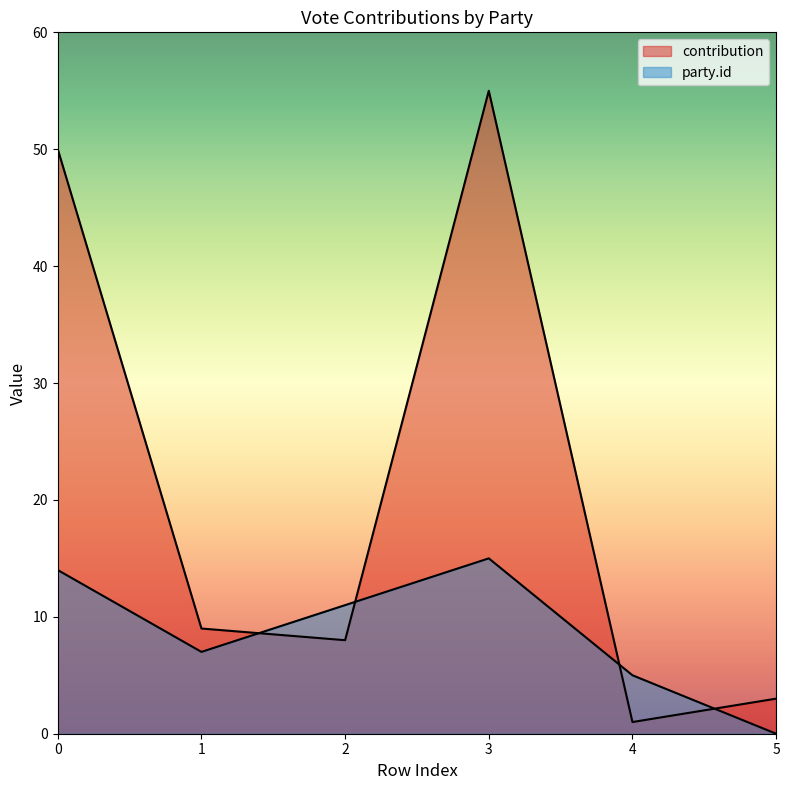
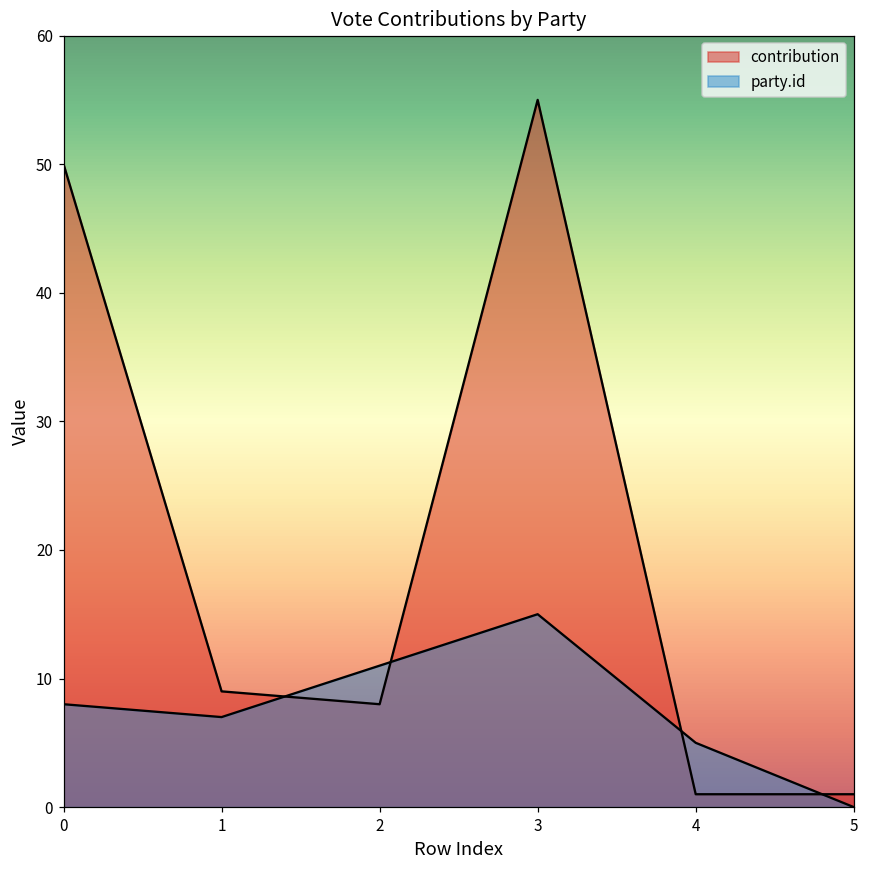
  {
    "contribution": {
      "0": 50,
      "1": 9,
      "2": 8,
      "3": 55,
      "4": 1,
-     "5": 3
+     "5": 1
    },
    "party.id": {
-     "0": 14,
+     "0": 8,
      "1": 7,
      "2": 11,
      "3": 15,
      "4": 5,
      "5": 0
    }
  }
